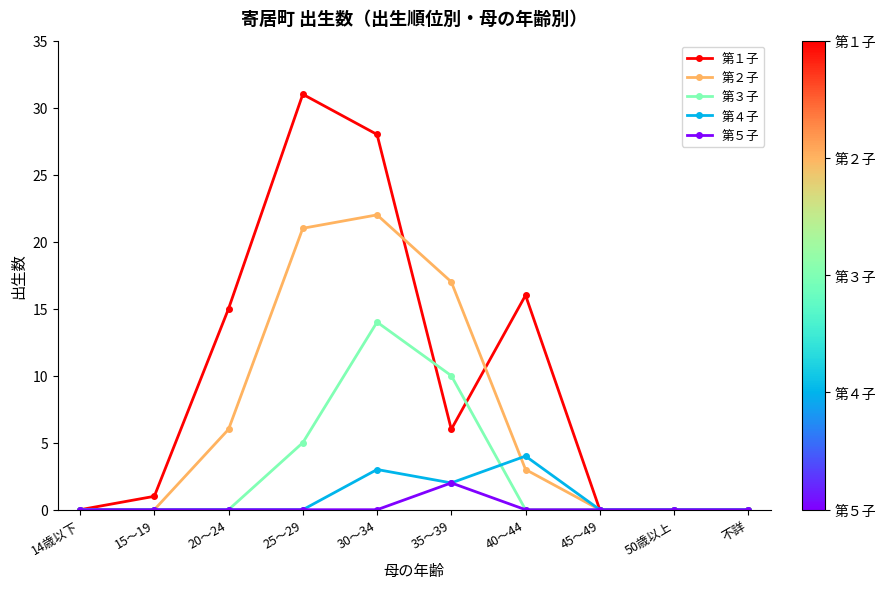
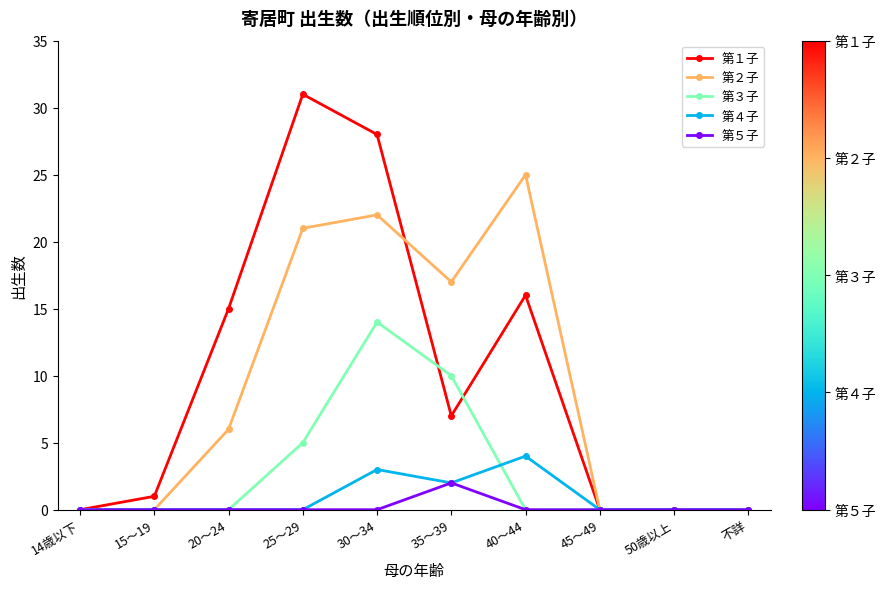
  {
    "第１子": {
      "15～19": 1,
      "20～24": 15,
      "25～29": 31,
      "30～34": 28,
-     "35～39": 6,
+     "35～39": 7,
      "40～44": 16
    },
    "第２子": {
      "20～24": 6,
      "25～29": 21,
      "30～34": 22,
      "35～39": 17,
-     "40～44": 3
+     "40～44": 25
    },
    "第３子": {
      "25～29": 5,
      "30～34": 14,
      "35～39": 10
    },
    "第４子": {
      "30～34": 3,
      "40～44": 4
    },
    "第５子": {
      "30～34": 0
    }
  }
